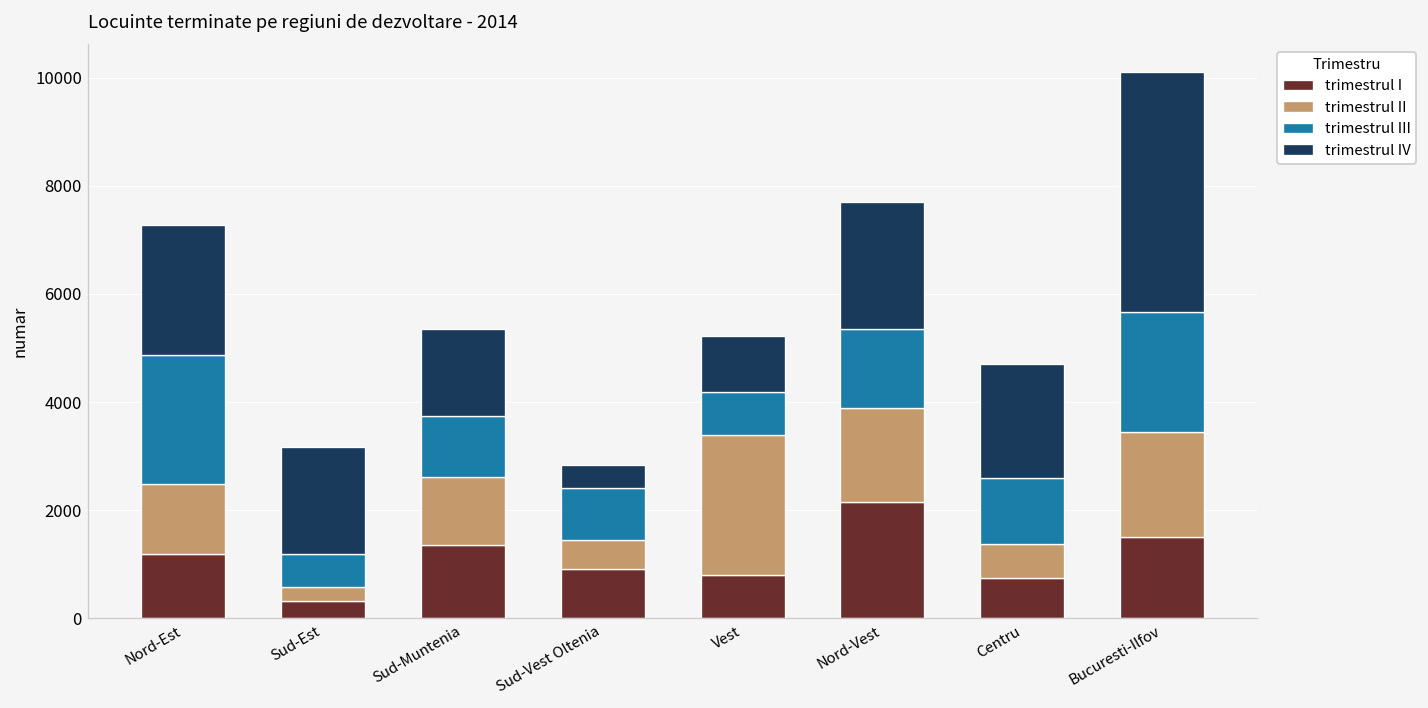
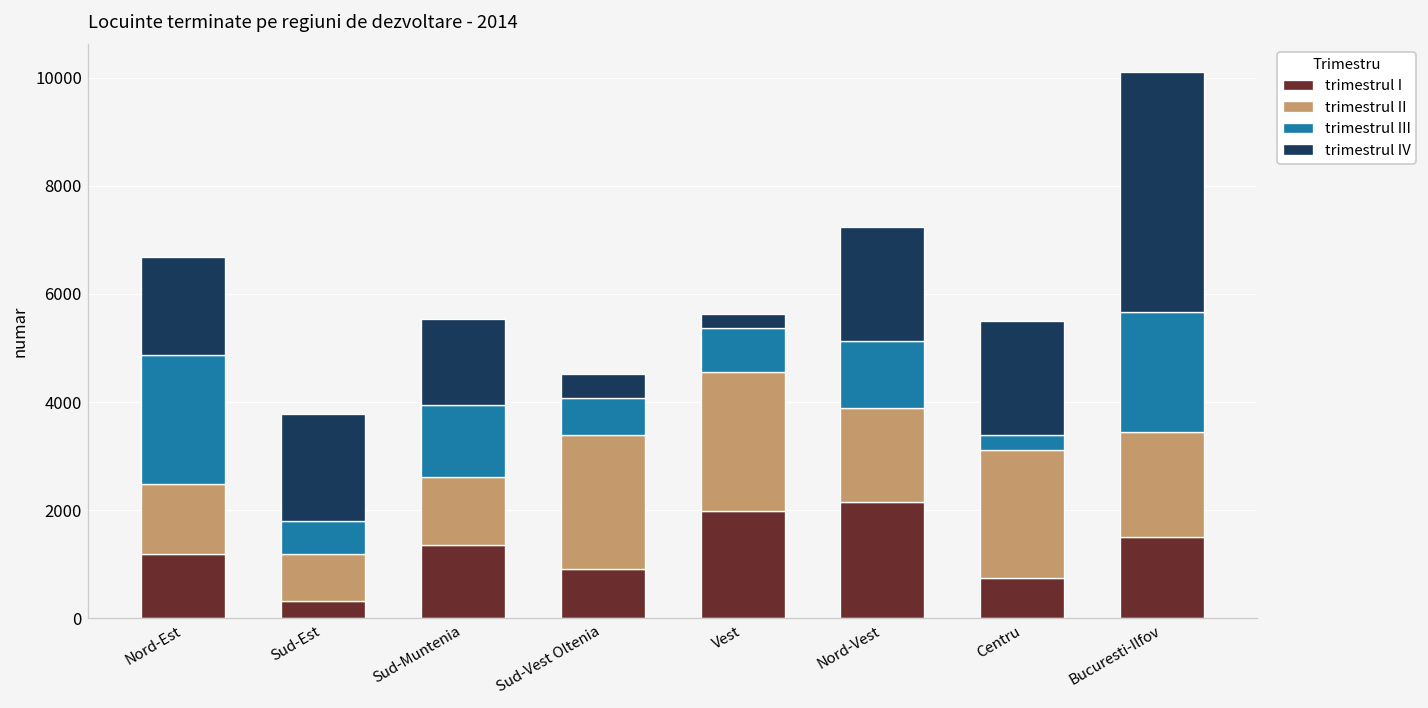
  {
    "trimestrul I": {
      "Nord-Est": 1200,
      "Sud-Est": 300,
      "Sud-Muntenia": 1400,
      "Sud-Vest Oltenia": 900,
-     "Vest": 800,
+     "Vest": 2000,
      "Nord-Vest": 2200,
      "Centru": 700,
      "Bucuresti-Ilfov": 1500
    },
    "trimestrul II": {
      "Nord-Est": 1300,
-     "Sud-Est": 200,
+     "Sud-Est": 900,
      "Sud-Muntenia": 1300,
-     "Sud-Vest Oltenia": 500,
+     "Sud-Vest Oltenia": 2500,
      "Vest": 2600,
      "Nord-Vest": 1700,
-     "Centru": 600,
+     "Centru": 2400,
      "Bucuresti-Ilfov": 2000
    },
    "trimestrul III": {
      "Nord-Est": 2400,
      "Sud-Est": 600,
-     "Sud-Muntenia": 1100,
-     "Sud-Vest Oltenia": 1000,
+     "Sud-Muntenia": 1300,
+     "Sud-Vest Oltenia": 700,
      "Vest": 800,
-     "Nord-Vest": 1500,
-     "Centru": 1200,
+     "Nord-Vest": 1200,
+     "Centru": 300,
      "Bucuresti-Ilfov": 2200
    },
    "trimestrul IV": {
-     "Nord-Est": 2400,
+     "Nord-Est": 1800,
      "Sud-Est": 2000,
      "Sud-Muntenia": 1600,
      "Sud-Vest Oltenia": 400,
-     "Vest": 1000,
-     "Nord-Vest": 2400,
+     "Vest": 300,
+     "Nord-Vest": 2100,
      "Centru": 2100,
      "Bucuresti-Ilfov": 4500
    }
  }
